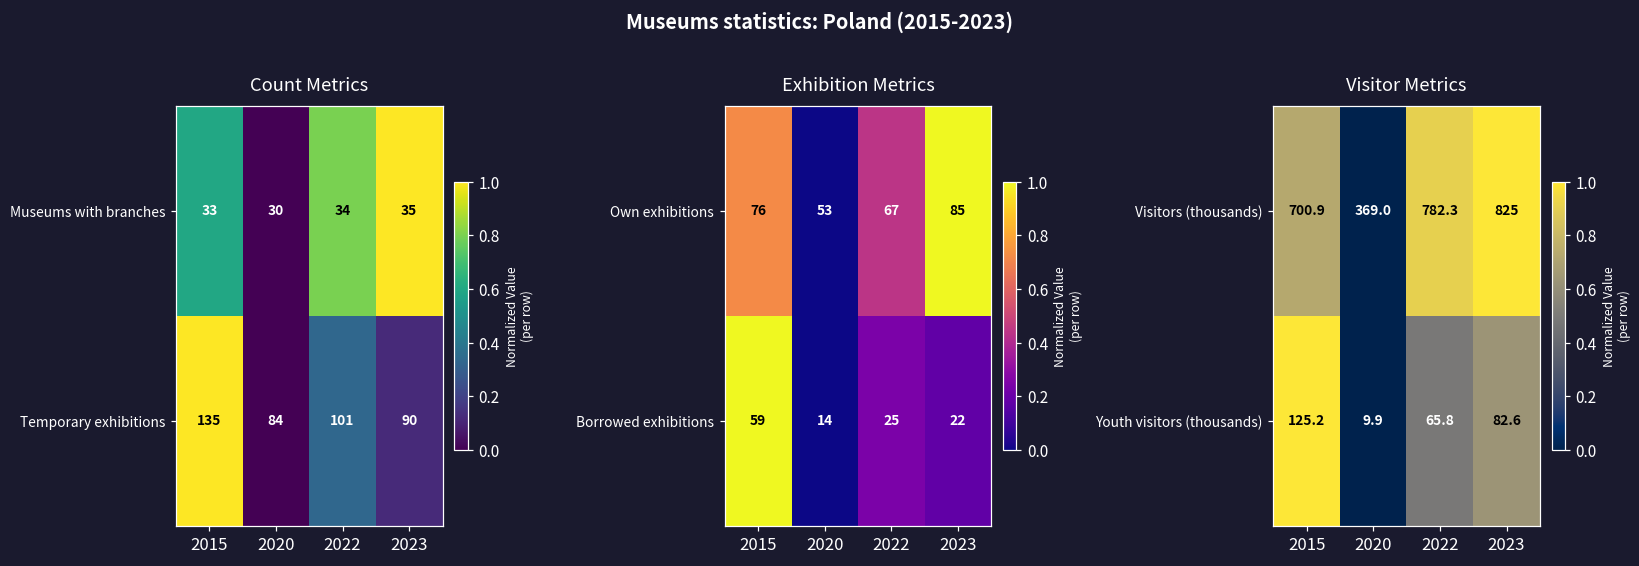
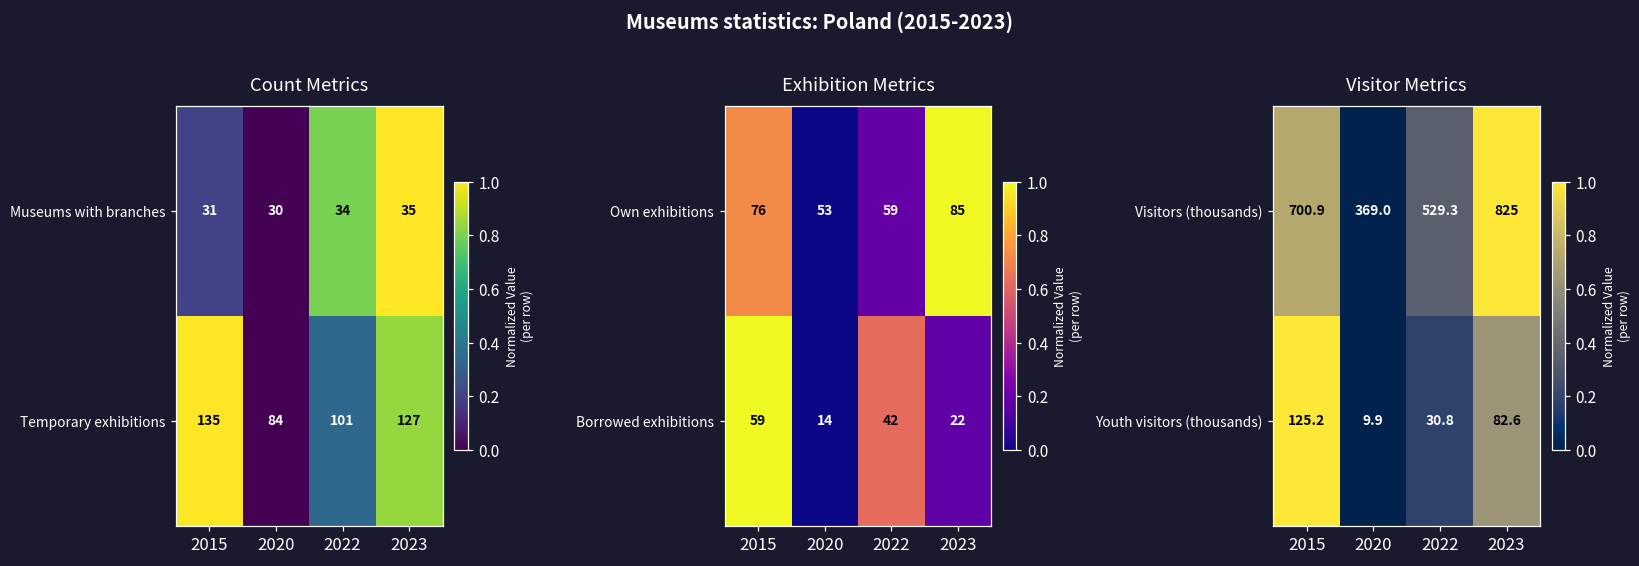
  {
    "Count Metrics": {
      "Museums with branches": {
-       "2015": 33,
+       "2015": 31,
        "2020": 30,
        "2022": 34,
        "2023": 35
      },
      "Temporary exhibitions": {
        "2015": 135,
        "2020": 84,
        "2022": 101,
-       "2023": 90
+       "2023": 127
      }
    },
    "Exhibition Metrics": {
      "Own exhibitions": {
        "2015": 76,
        "2020": 53,
-       "2022": 67,
+       "2022": 59,
        "2023": 85
      },
      "Borrowed exhibitions": {
        "2015": 59,
        "2020": 14,
-       "2022": 25,
+       "2022": 42,
        "2023": 22
      }
    },
    "Visitor Metrics": {
      "Visitors (thousands)": {
        "2015": 700.9,
        "2020": 369.0,
-       "2022": 782.3,
+       "2022": 529.3,
        "2023": 825
      },
      "Youth visitors (thousands)": {
        "2015": 125.2,
        "2020": 9.9,
-       "2022": 65.8,
+       "2022": 30.8,
        "2023": 82.6
      }
    }
  }
